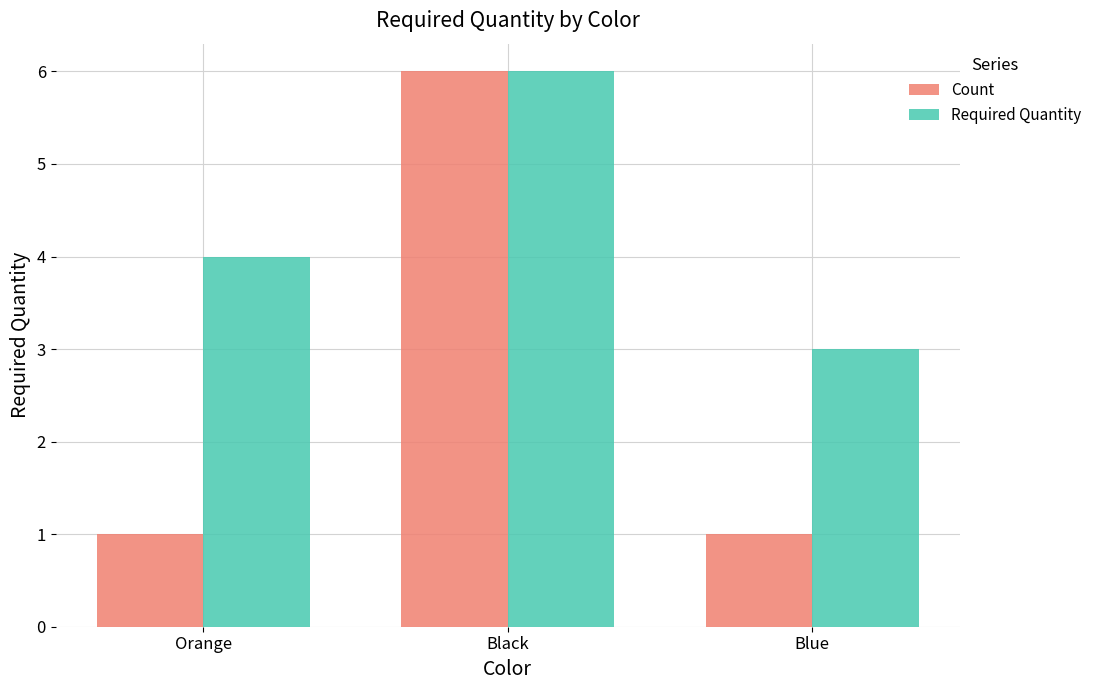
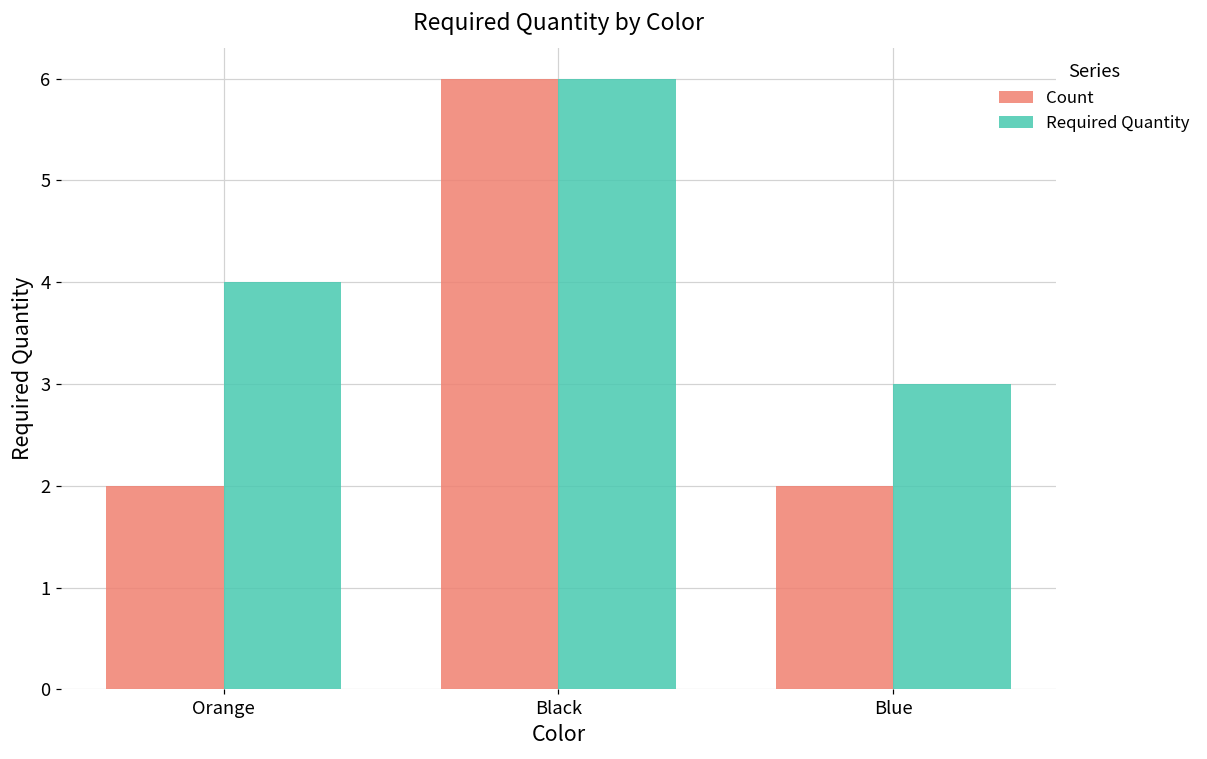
  {
    "Count": {
-     "Orange": 1,
+     "Orange": 2,
      "Black": 6,
-     "Blue": 1
+     "Blue": 2
    },
    "Required Quantity": {
      "Orange": 4,
      "Black": 6,
      "Blue": 3
    }
  }
